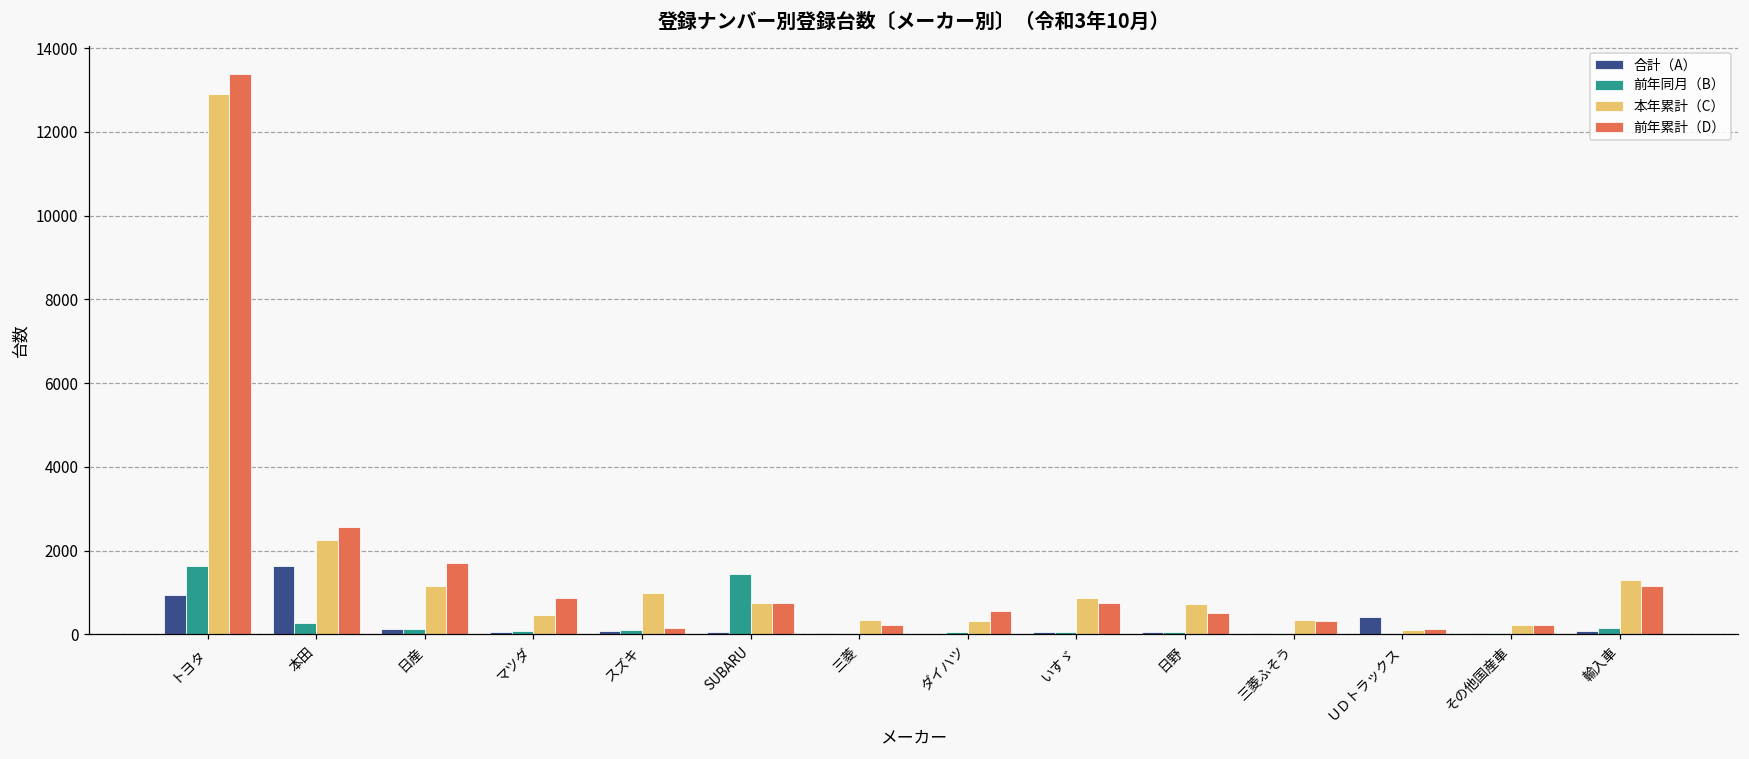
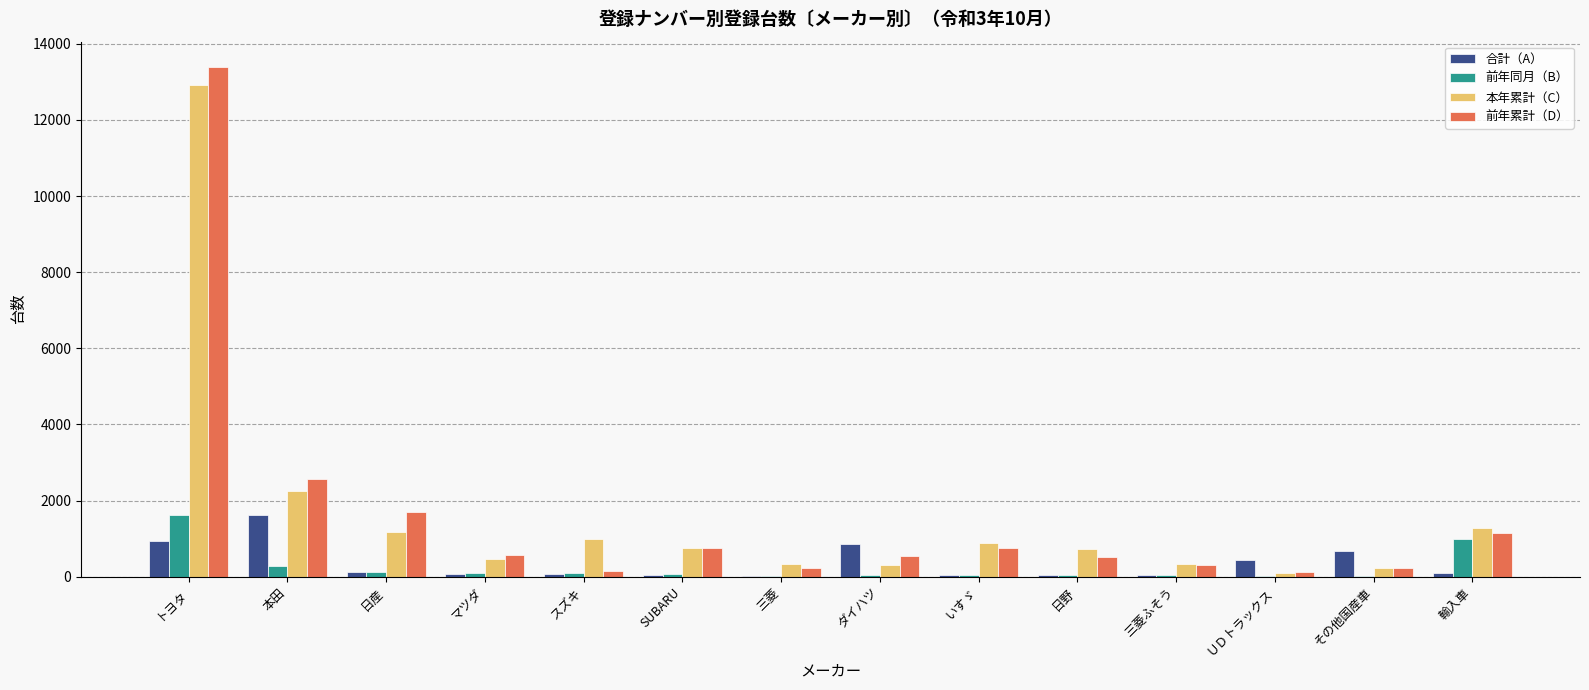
  {
    "合計（A）": {
      "トヨタ": 900,
      "本田": 1600,
      "日産": 100,
      "スズキ": 100,
-     "ダイハツ": 0,
+     "ダイハツ": 800,
      "ＵＤトラックス": 400,
-     "その他国産車": 0,
+     "その他国産車": 700,
      "輸入車": 100
    },
    "前年同月（B）": {
      "トヨタ": 1600,
      "本田": 300,
      "日産": 100,
      "マツダ": 100,
      "スズキ": 100,
-     "SUBARU": 1400,
-     "輸入車": 200
+     "SUBARU": 100,
+     "輸入車": 1000
    },
    "本年累計（C）": {
      "トヨタ": 12900,
      "本田": 2200,
      "日産": 1200,
      "マツダ": 500,
      "スズキ": 1000,
      "SUBARU": 800,
      "三菱": 300,
      "ダイハツ": 300,
      "いすゞ": 900,
      "日野": 700,
      "三菱ふそう": 300,
      "ＵＤトラックス": 100,
      "その他国産車": 200,
      "輸入車": 1300
    },
    "前年累計（D）": {
      "トヨタ": 13400,
      "本田": 2600,
      "日産": 1700,
-     "マツダ": 900,
+     "マツダ": 600,
      "スズキ": 100,
      "SUBARU": 700,
      "三菱": 200,
      "ダイハツ": 500,
      "いすゞ": 700,
      "日野": 500,
      "三菱ふそう": 300,
      "ＵＤトラックス": 100,
      "その他国産車": 200,
      "輸入車": 1100
    }
  }
